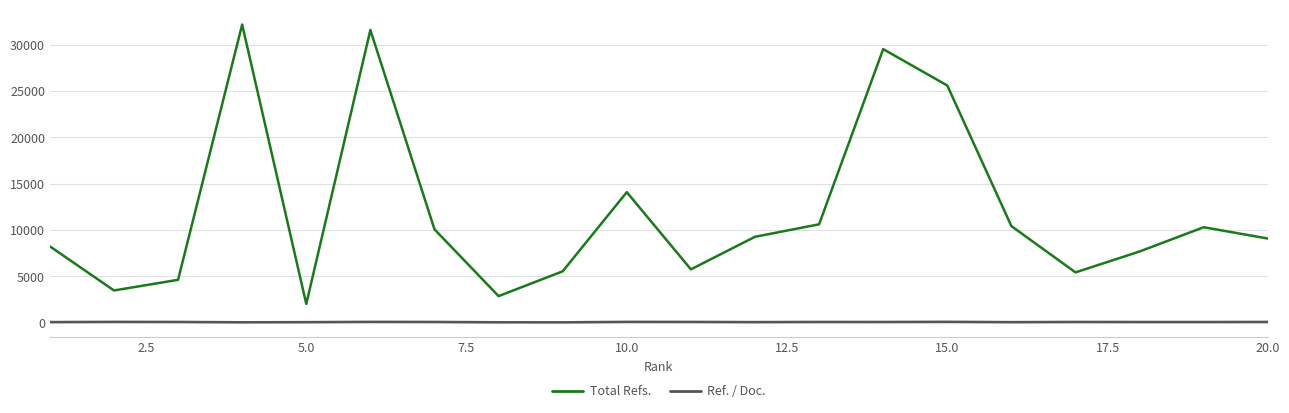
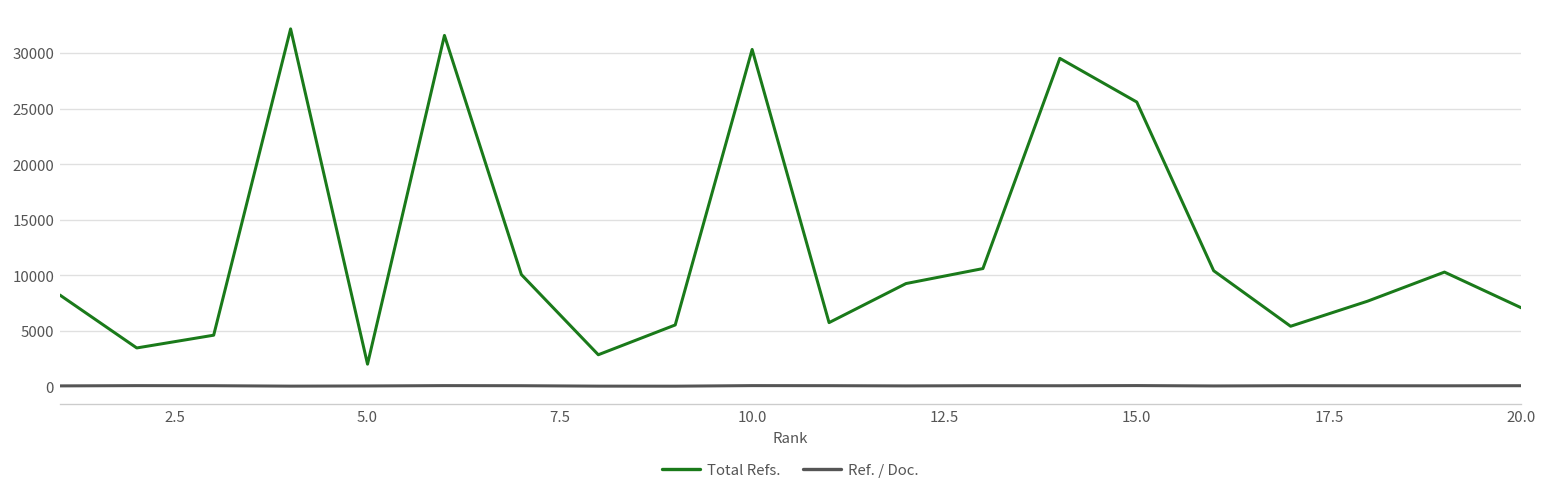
  {
    "Total Refs.": {
      "5.0": 2000,
-     "10.0": 14000,
+     "10.0": 30000,
      "15.0": 26000,
-     "20.0": 9000
+     "20.0": 7000
    },
    "Ref. / Doc.": {
      "5.0": 0,
      "10.0": 0,
      "15.0": 0,
      "20.0": 0
    }
  }
